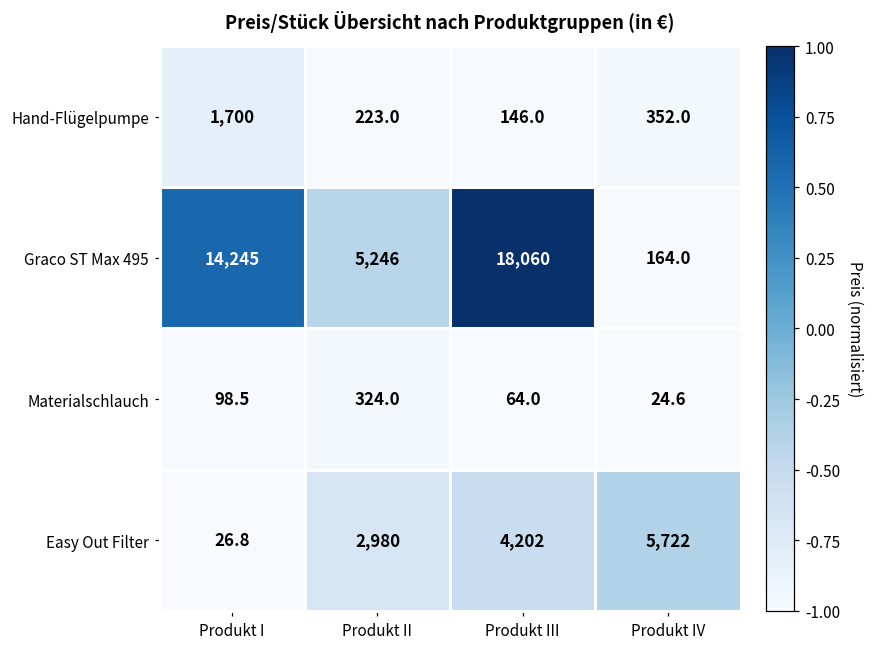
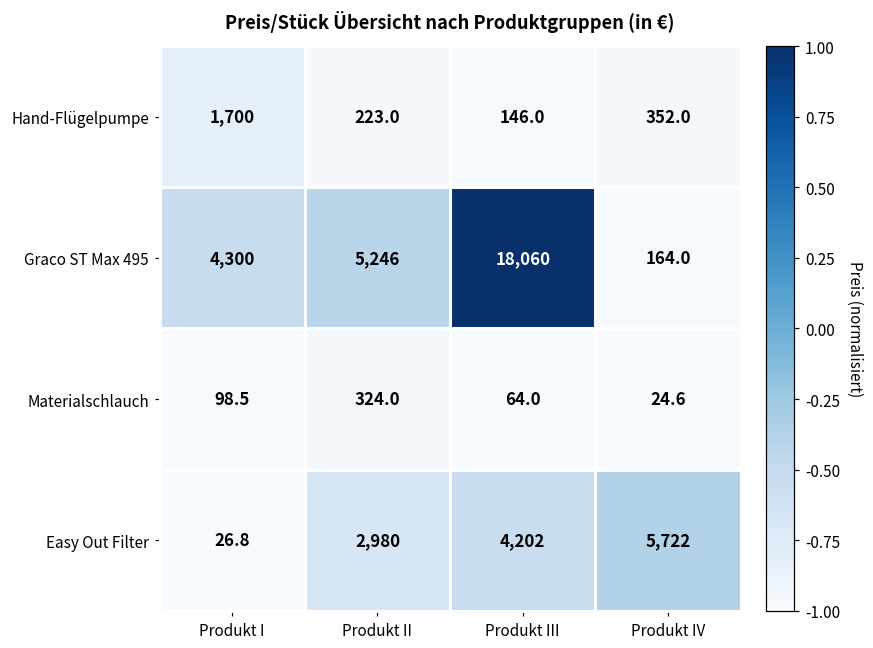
  {
    "Hand-Flügelpumpe": {
      "Produkt I": "1,700",
      "Produkt II": "223.0",
      "Produkt III": "146.0",
      "Produkt IV": "352.0"
    },
    "Graco ST Max 495": {
-     "Produkt I": "14,245",
+     "Produkt I": "4,300",
      "Produkt II": "5,246",
      "Produkt III": "18,060",
      "Produkt IV": "164.0"
    },
    "Materialschlauch": {
      "Produkt I": "98.5",
      "Produkt II": "324.0",
      "Produkt III": "64.0",
      "Produkt IV": "24.6"
    },
    "Easy Out Filter": {
      "Produkt I": "26.8",
      "Produkt II": "2,980",
      "Produkt III": "4,202",
      "Produkt IV": "5,722"
    }
  }
